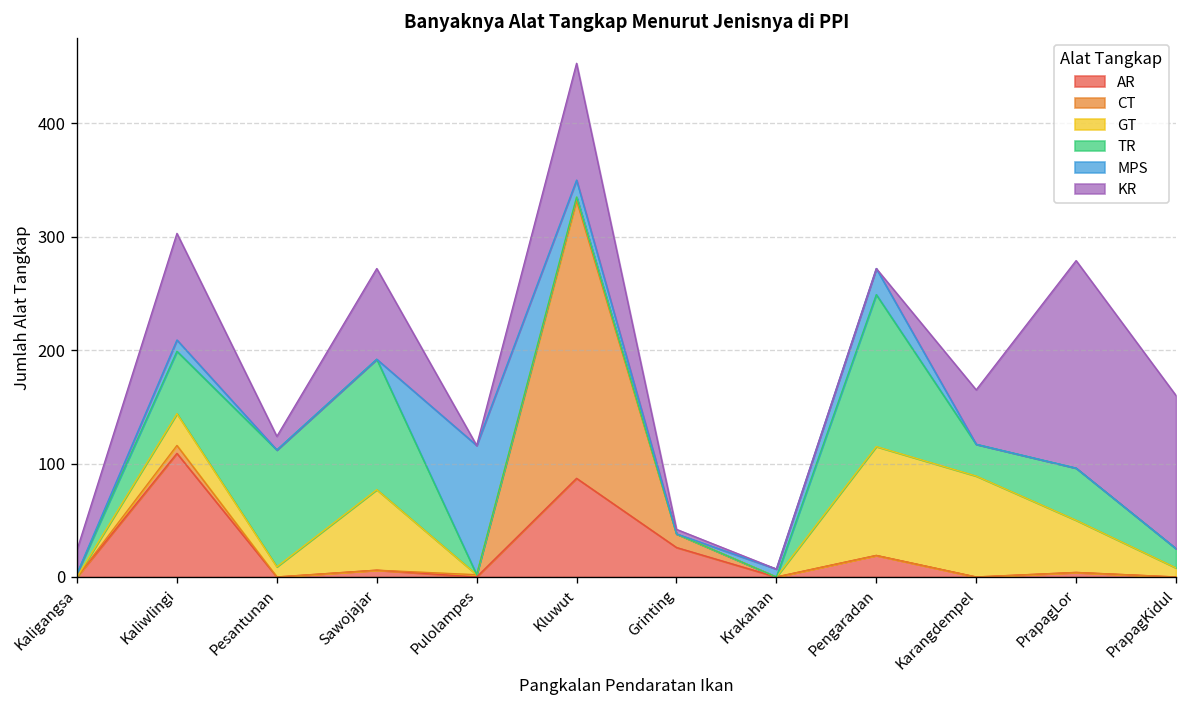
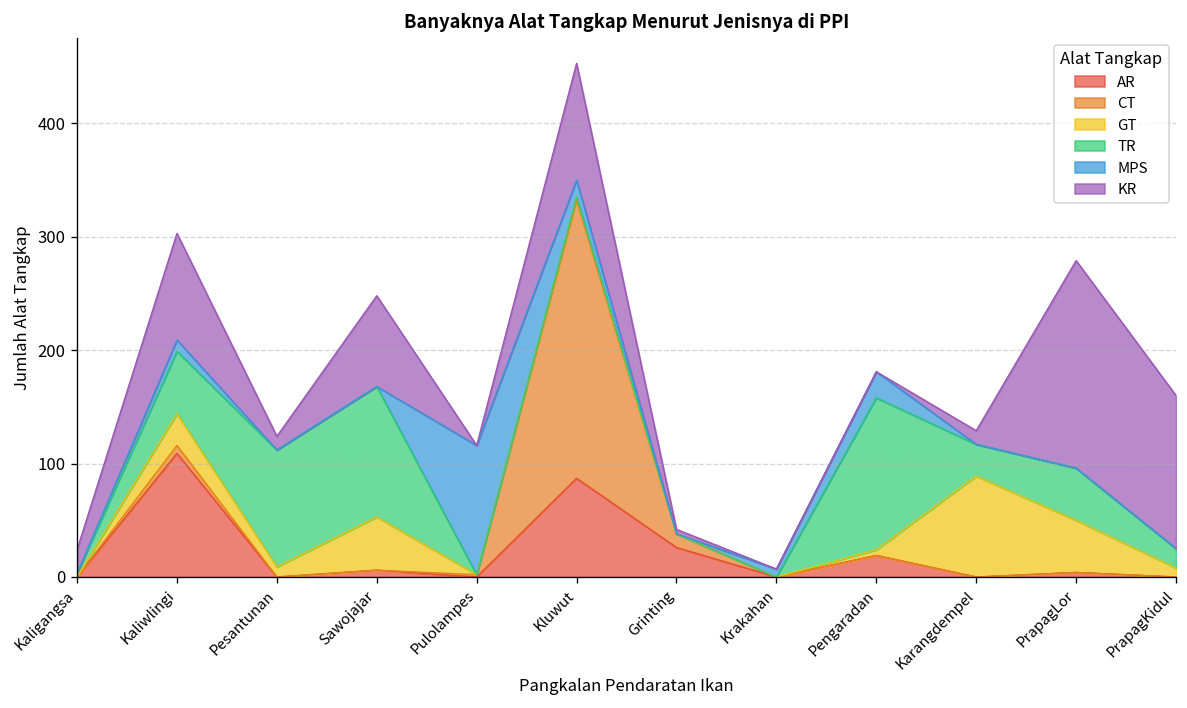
  {
    "GT": {
      "Kaliwlingi": 30,
      "Pesantunan": 10,
-     "Sawojajar": 70,
-     "Pengaradan": 100,
+     "Sawojajar": 50,
+     "Pengaradan": 10,
      "Karangdempel": 90,
      "PrapagLor": 50,
      "PrapagKidul": 10
    },
    "TR": {
      "Kaliwlingi": 60,
      "Pengaradan": 130
    },
    "MPS": {
      "Kaliwlingi": 10,
      "Kluwut": 20
    },
    "KR": {
      "Kaligangsa": 20,
      "Kaliwlingi": 90,
      "Pesantunan": 10,
      "Sawojajar": 80,
      "Kluwut": 100,
      "Grinting": 0,
-     "Karangdempel": 50,
+     "Karangdempel": 10,
      "PrapagLor": 180,
      "PrapagKidul": 140
    }
  }
